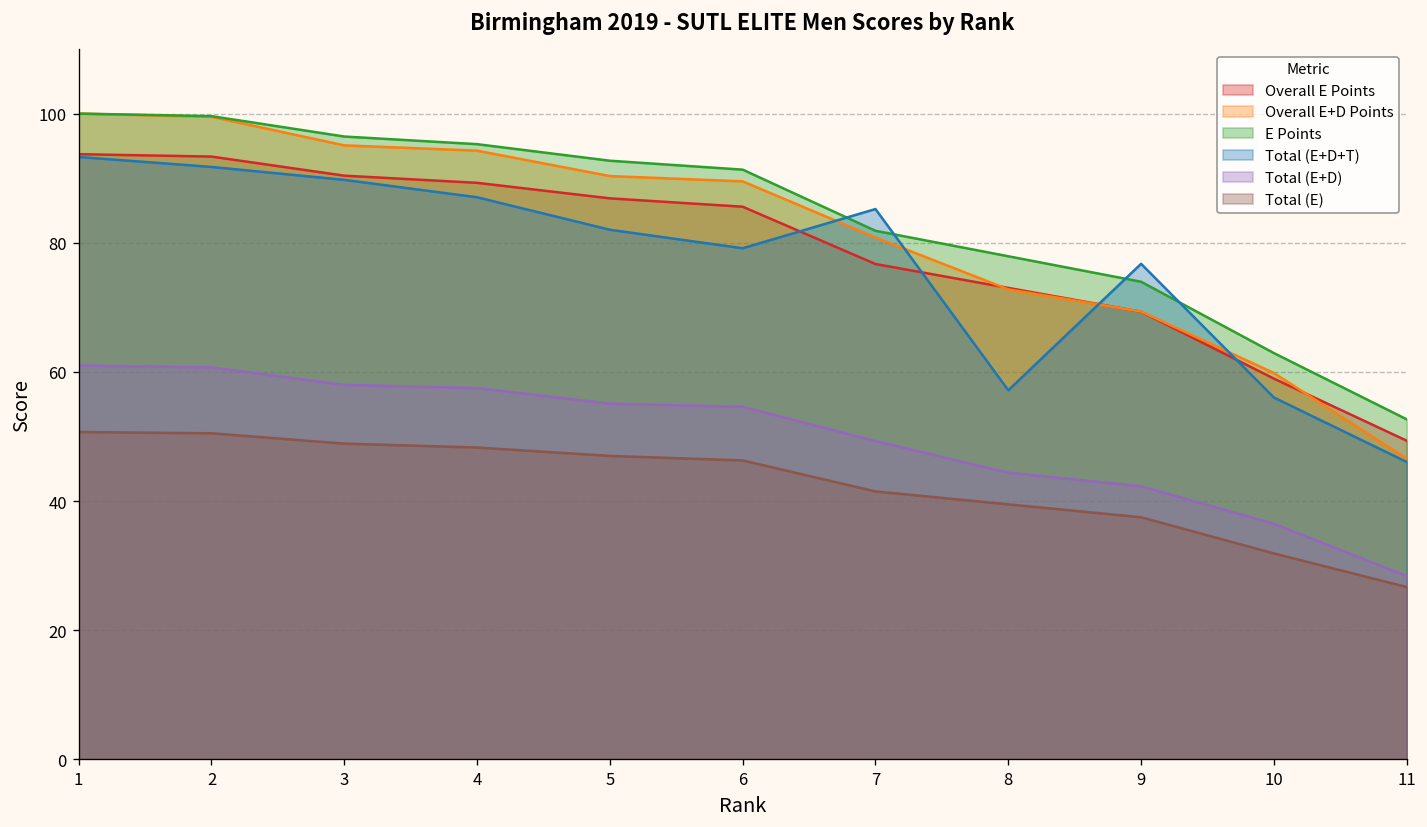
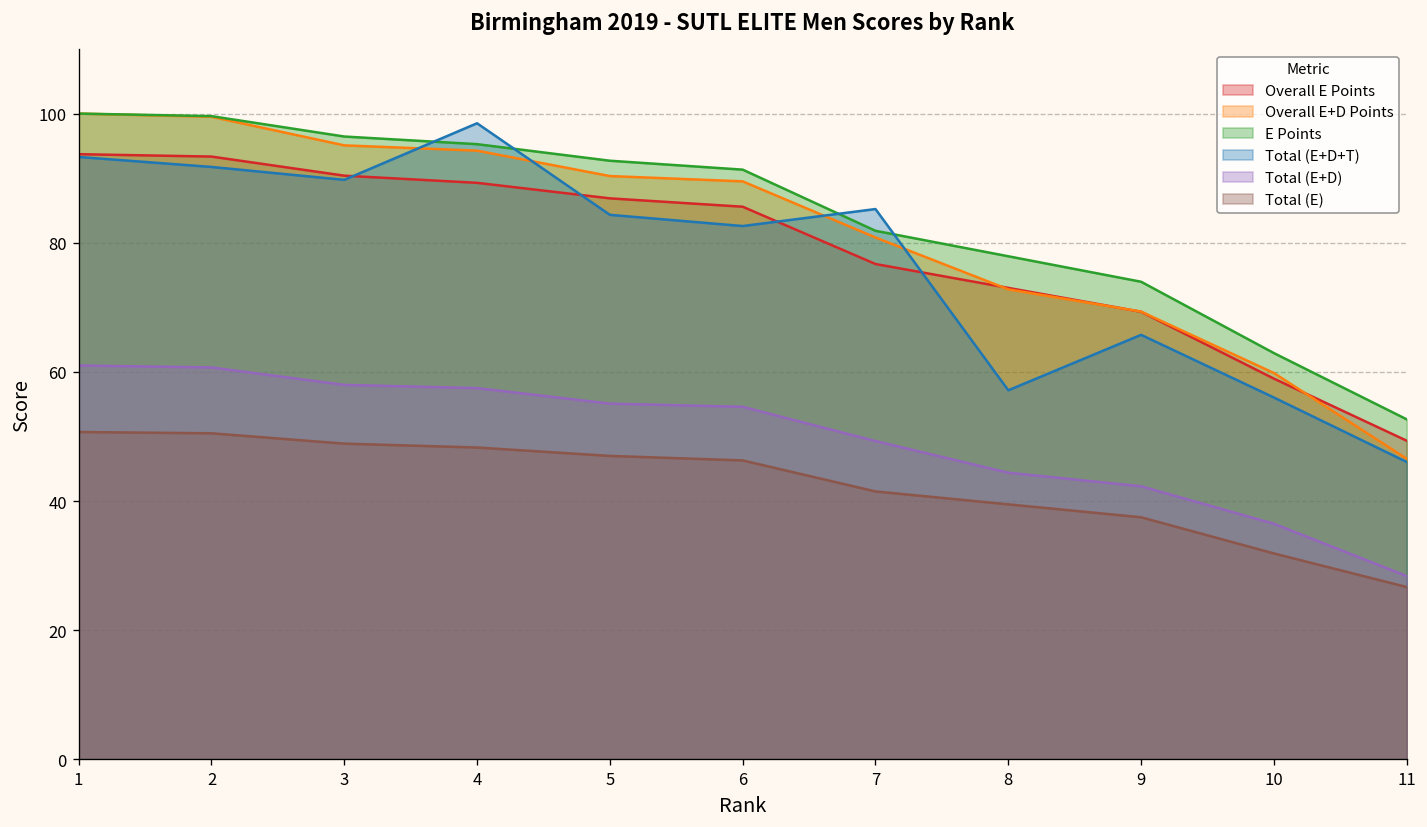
  {
    "E Points": {
      "3": 96,
      "4": 95,
      "5": 93,
      "6": 91,
      "7": 82,
      "8": 78,
      "9": 74,
      "10": 63,
      "11": 53
    },
    "Total (E+D+T)": {
      "2": 92,
      "3": 90,
-     "4": 87,
-     "5": 82,
-     "6": 79,
+     "4": 99,
+     "5": 84,
+     "6": 83,
      "7": 85,
      "8": 57,
-     "9": 77,
+     "9": 66,
      "10": 56,
      "11": 46
    },
    "Total (E+D)": {
      "1": 61,
      "2": 61,
      "3": 58,
      "4": 58,
      "5": 55,
      "6": 55,
      "7": 49,
      "8": 44,
      "9": 42,
      "10": 37,
      "11": 28
    }
  }
